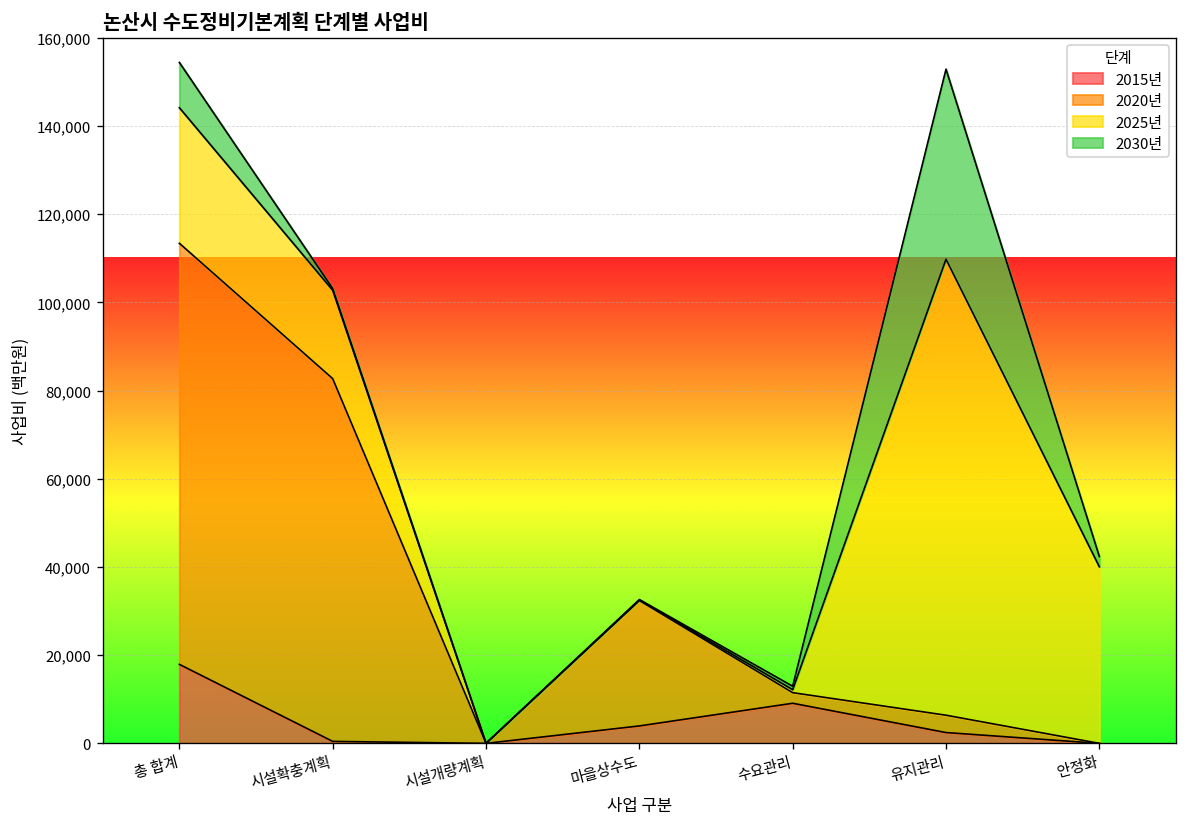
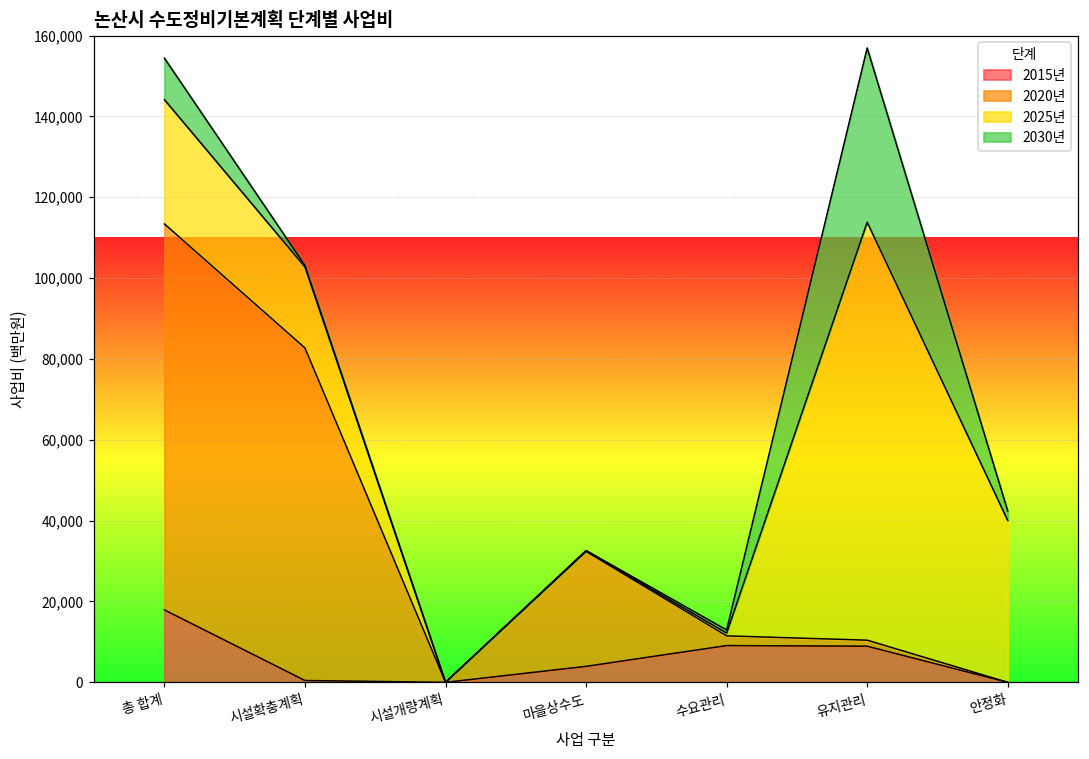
  {
    "2015년": {
      "총 합계": "18,000",
      "시설확충계획": "0",
      "마을상수도": "4,000",
      "수요관리": "9,000",
-     "유지관리": "2,000"
+     "유지관리": "9,000"
    },
    "2020년": {
      "총 합계": "95,000",
      "시설확충계획": "82,000",
-     "유지관리": "4,000"
+     "유지관리": "1,000"
    },
    "2025년": {
      "총 합계": "31,000",
      "유지관리": "103,000",
      "안정화": "40,000"
    },
    "2030년": {
      "총 합계": "10,000",
      "수요관리": "1,000",
      "유지관리": "43,000",
      "안정화": "2,000"
    }
  }
